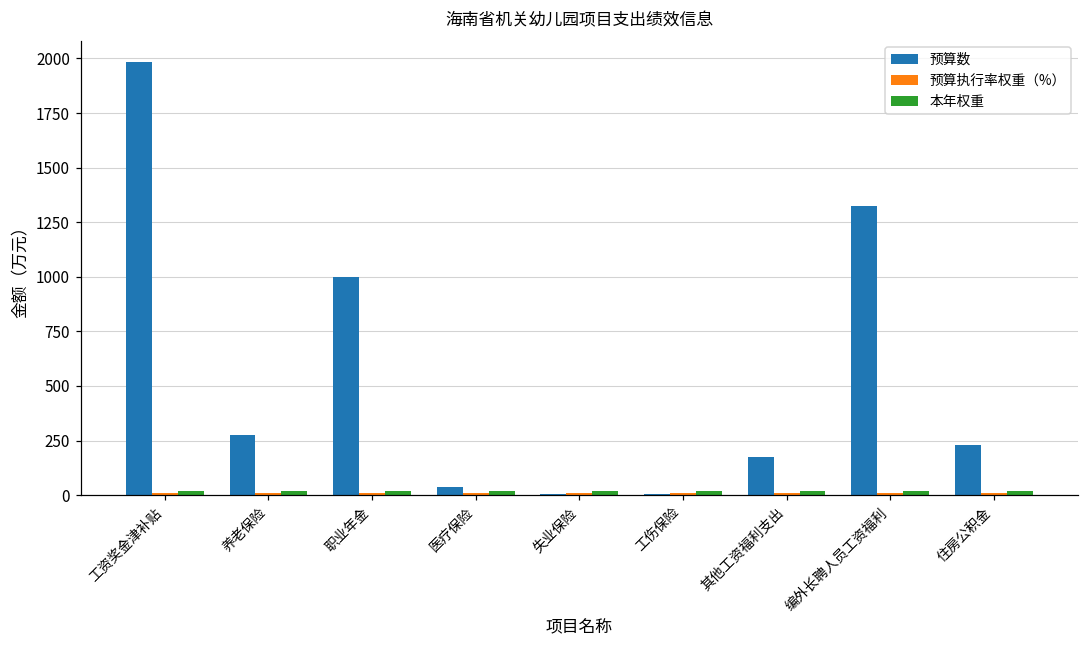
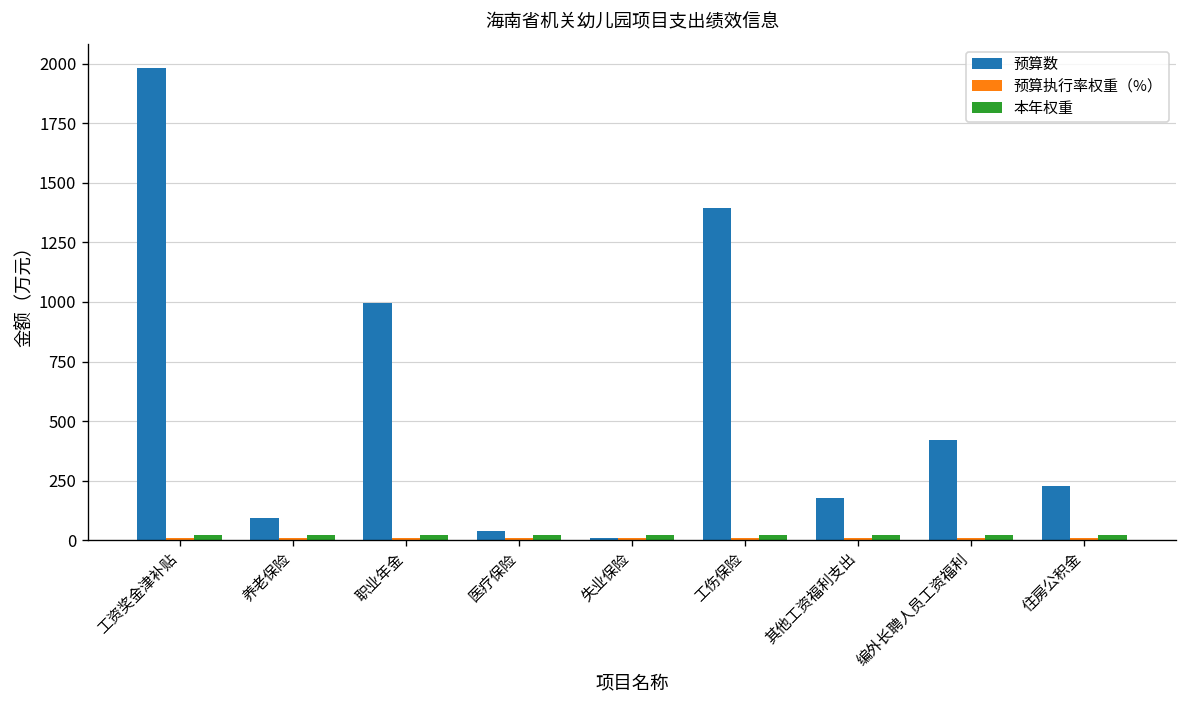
  {
    "预算数": {
      "工资奖金津补贴": 1980,
-     "养老保险": 280,
+     "养老保险": 90,
      "职业年金": 1000,
      "医疗保险": 40,
-     "工伤保险": 10,
+     "工伤保险": 1390,
      "其他工资福利支出": 180,
-     "编外长聘人员工资福利": 1320,
+     "编外长聘人员工资福利": 420,
      "住房公积金": 230
    },
    "本年权重": {
      "工资奖金津补贴": 20,
      "养老保险": 20,
      "职业年金": 20,
      "医疗保险": 20,
      "失业保险": 20,
      "工伤保险": 20,
      "其他工资福利支出": 20,
      "编外长聘人员工资福利": 20,
      "住房公积金": 20
    }
  }
